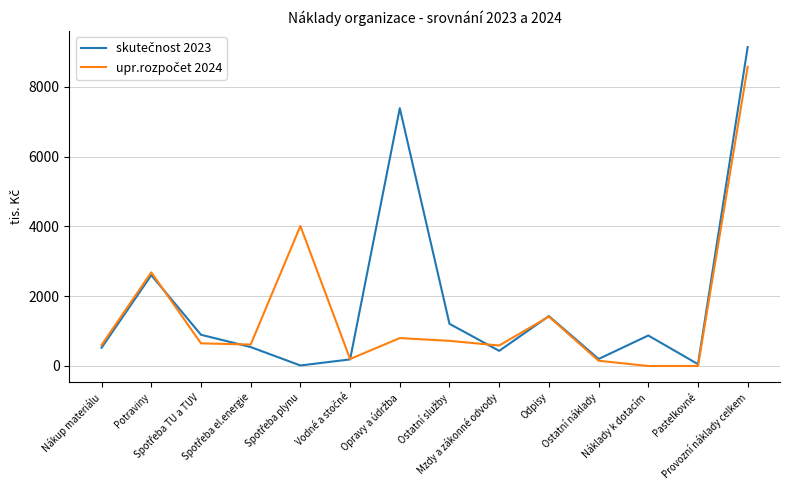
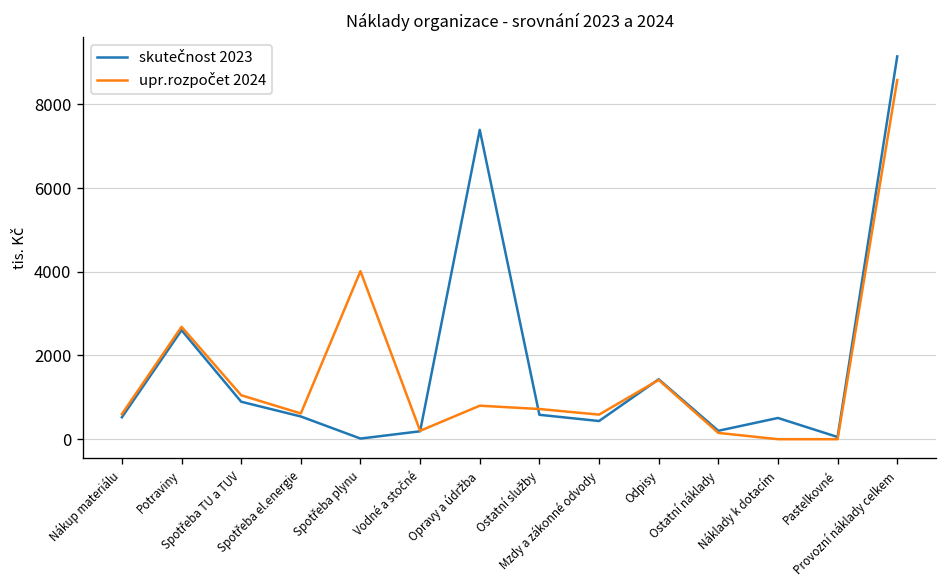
  {
    "skutečnost 2023": {
      "Nákup materiálu": 500,
      "Potraviny": 2600,
      "Spotřeba TU a TUV": 900,
      "Spotřeba el.energie": 500,
      "Spotřeba plynu": 0,
      "Opravy a údržba": 7400,
-     "Ostatní služby": 1200,
+     "Ostatní služby": 600,
      "Mzdy a zákonné odvody": 400,
-     "Náklady k dotacím": 900,
+     "Náklady k dotacím": 500,
      "Provozní náklady celkem": 9100
    },
    "upr.rozpočet 2024": {
      "Nákup materiálu": 600,
      "Potraviny": 2700,
-     "Spotřeba TU a TUV": 600,
+     "Spotřeba TU a TUV": 1100,
      "Spotřeba el.energie": 600,
      "Spotřeba plynu": 4000,
      "Opravy a údržba": 800,
      "Ostatní služby": 700,
      "Mzdy a zákonné odvody": 600,
      "Náklady k dotacím": 0,
      "Provozní náklady celkem": 8600
    }
  }
